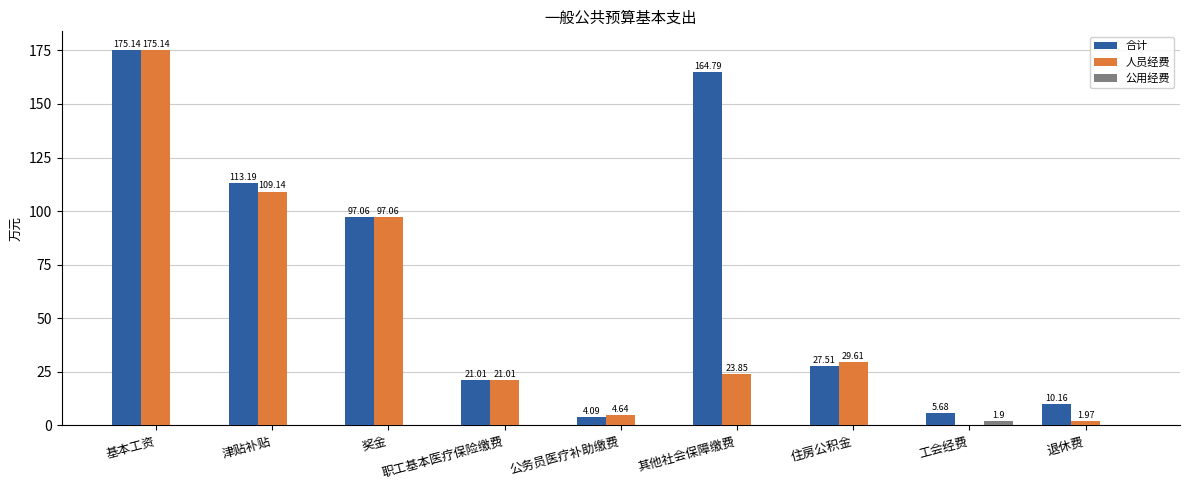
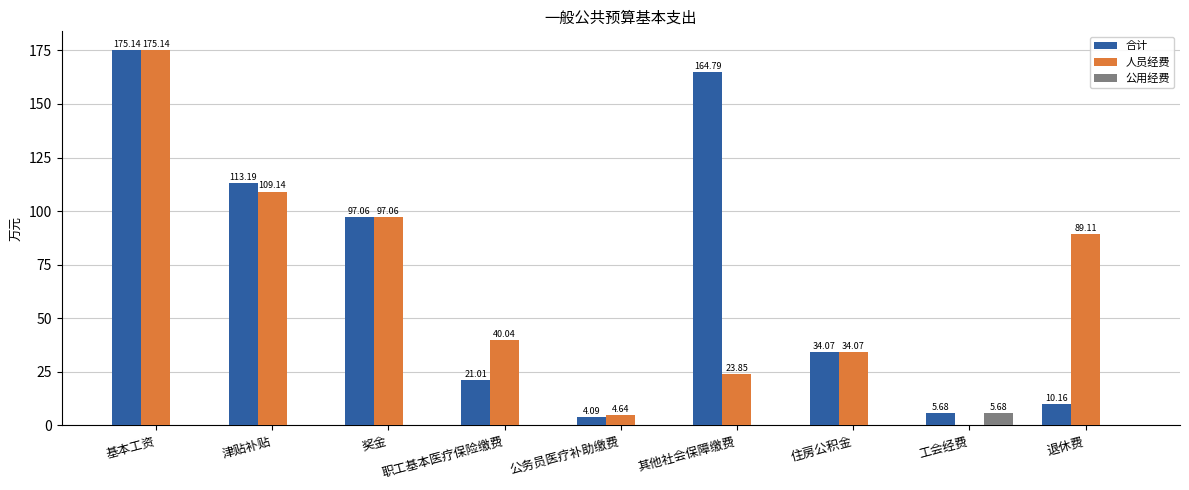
  {
    "合计": {
      "基本工资": 175.14,
      "津贴补贴": 113.19,
      "奖金": 97.06,
      "职工基本医疗保险缴费": 21.01,
      "公务员医疗补助缴费": 4.09,
      "其他社会保障缴费": 164.79,
-     "住房公积金": 27.51,
+     "住房公积金": 34.07,
      "工会经费": 5.68,
      "退休费": 10.16
    },
    "人员经费": {
      "基本工资": 175.14,
      "津贴补贴": 109.14,
      "奖金": 97.06,
-     "职工基本医疗保险缴费": 21.01,
+     "职工基本医疗保险缴费": 40.04,
      "公务员医疗补助缴费": 4.64,
      "其他社会保障缴费": 23.85,
-     "住房公积金": 29.61,
-     "退休费": 1.97
+     "住房公积金": 34.07,
+     "退休费": 89.11
    },
    "公用经费": {
-     "工会经费": 1.9
+     "工会经费": 5.68
    }
  }
